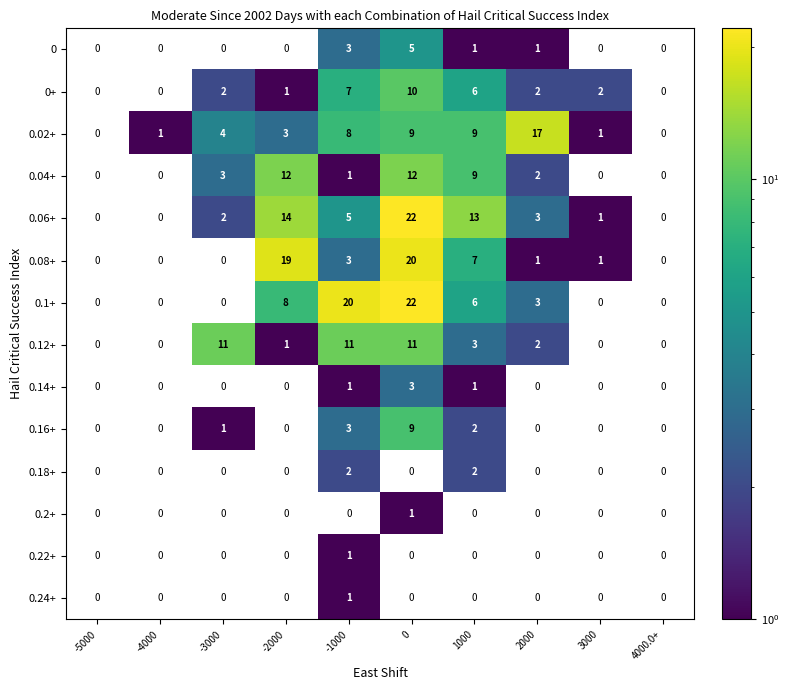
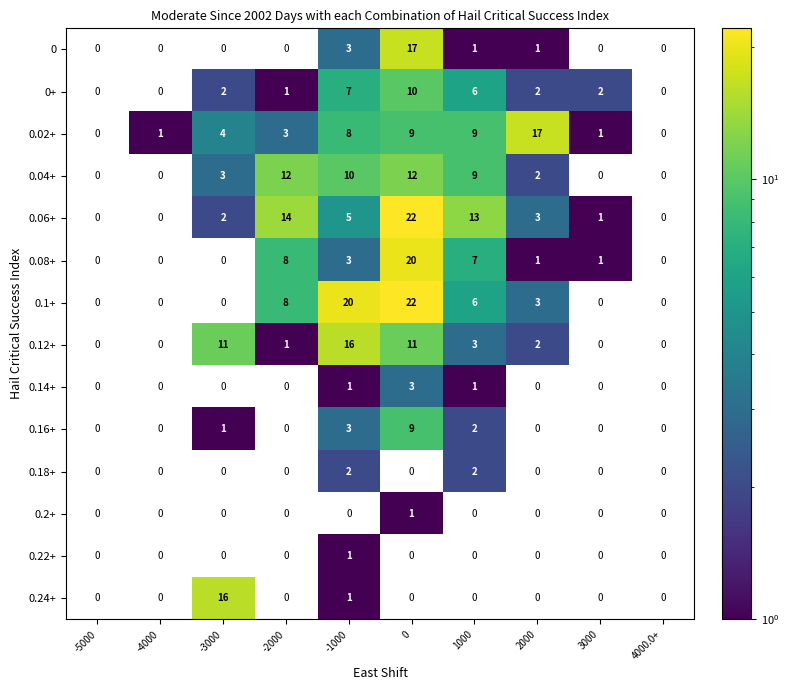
  {
    "0": {
      "-5000": 0,
      "-4000": 0,
      "-3000": 0,
      "-2000": 0,
      "-1000": 3,
-     "0": 5,
+     "0": 17,
      "1000": 1,
      "2000": 1,
      "3000": 0,
      "4000.0+": 0
    },
    "0+": {
      "-5000": 0,
      "-4000": 0,
      "-3000": 2,
      "-2000": 1,
      "-1000": 7,
      "0": 10,
      "1000": 6,
      "2000": 2,
      "3000": 2,
      "4000.0+": 0
    },
    "0.02+": {
      "-5000": 0,
      "-4000": 1,
      "-3000": 4,
      "-2000": 3,
      "-1000": 8,
      "0": 9,
      "1000": 9,
      "2000": 17,
      "3000": 1,
      "4000.0+": 0
    },
    "0.04+": {
      "-5000": 0,
      "-4000": 0,
      "-3000": 3,
      "-2000": 12,
-     "-1000": 1,
+     "-1000": 10,
      "0": 12,
      "1000": 9,
      "2000": 2,
      "3000": 0,
      "4000.0+": 0
    },
    "0.06+": {
      "-5000": 0,
      "-4000": 0,
      "-3000": 2,
      "-2000": 14,
      "-1000": 5,
      "0": 22,
      "1000": 13,
      "2000": 3,
      "3000": 1,
      "4000.0+": 0
    },
    "0.08+": {
      "-5000": 0,
      "-4000": 0,
      "-3000": 0,
-     "-2000": 19,
+     "-2000": 8,
      "-1000": 3,
      "0": 20,
      "1000": 7,
      "2000": 1,
      "3000": 1,
      "4000.0+": 0
    },
    "0.1+": {
      "-5000": 0,
      "-4000": 0,
      "-3000": 0,
      "-2000": 8,
      "-1000": 20,
      "0": 22,
      "1000": 6,
      "2000": 3,
      "3000": 0,
      "4000.0+": 0
    },
    "0.12+": {
      "-5000": 0,
      "-4000": 0,
      "-3000": 11,
      "-2000": 1,
-     "-1000": 11,
+     "-1000": 16,
      "0": 11,
      "1000": 3,
      "2000": 2,
      "3000": 0,
      "4000.0+": 0
    },
    "0.14+": {
      "-5000": 0,
      "-4000": 0,
      "-3000": 0,
      "-2000": 0,
      "-1000": 1,
      "0": 3,
      "1000": 1,
      "2000": 0,
      "3000": 0,
      "4000.0+": 0
    },
    "0.16+": {
      "-5000": 0,
      "-4000": 0,
      "-3000": 1,
      "-2000": 0,
      "-1000": 3,
      "0": 9,
      "1000": 2,
      "2000": 0,
      "3000": 0,
      "4000.0+": 0
    },
    "0.18+": {
      "-5000": 0,
      "-4000": 0,
      "-3000": 0,
      "-2000": 0,
      "-1000": 2,
      "0": 0,
      "1000": 2,
      "2000": 0,
      "3000": 0,
      "4000.0+": 0
    },
    "0.2+": {
      "-5000": 0,
      "-4000": 0,
      "-3000": 0,
      "-2000": 0,
      "-1000": 0,
      "0": 1,
      "1000": 0,
      "2000": 0,
      "3000": 0,
      "4000.0+": 0
    },
    "0.22+": {
      "-5000": 0,
      "-4000": 0,
      "-3000": 0,
      "-2000": 0,
      "-1000": 1,
      "0": 0,
      "1000": 0,
      "2000": 0,
      "3000": 0,
      "4000.0+": 0
    },
    "0.24+": {
      "-5000": 0,
      "-4000": 0,
-     "-3000": 0,
+     "-3000": 16,
      "-2000": 0,
      "-1000": 1,
      "0": 0,
      "1000": 0,
      "2000": 0,
      "3000": 0,
      "4000.0+": 0
    }
  }
